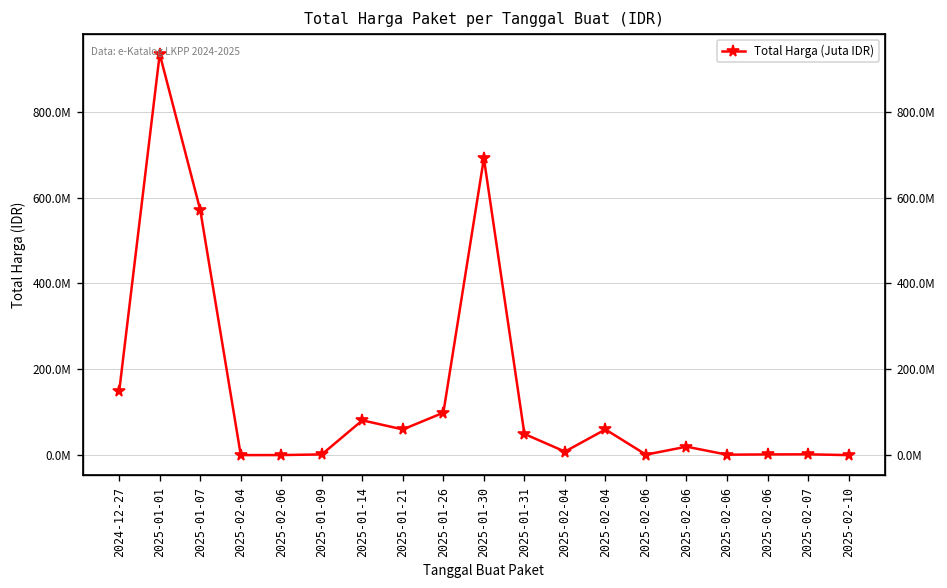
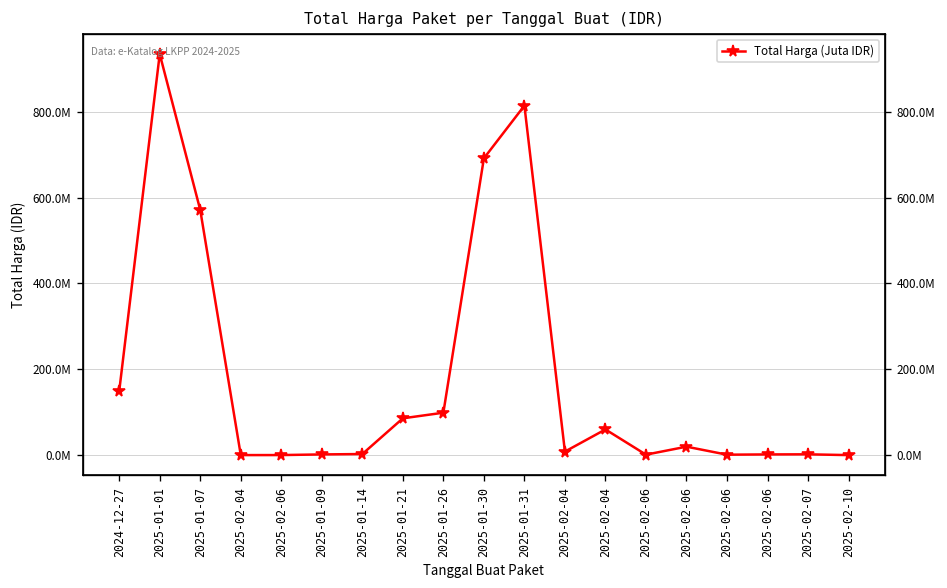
  {
    "2024-12-27": 150000000,
    "2025-01-07": 570000000,
    "2025-01-09": 0,
-   "2025-01-14": 80000000,
-   "2025-01-21": 60000000,
+   "2025-01-14": 0,
+   "2025-01-21": 90000000,
    "2025-01-26": 100000000,
    "2025-01-30": 690000000,
-   "2025-01-31": 50000000,
+   "2025-01-31": 810000000,
    "2025-02-07": 0,
    "2025-02-10": 0
  }
